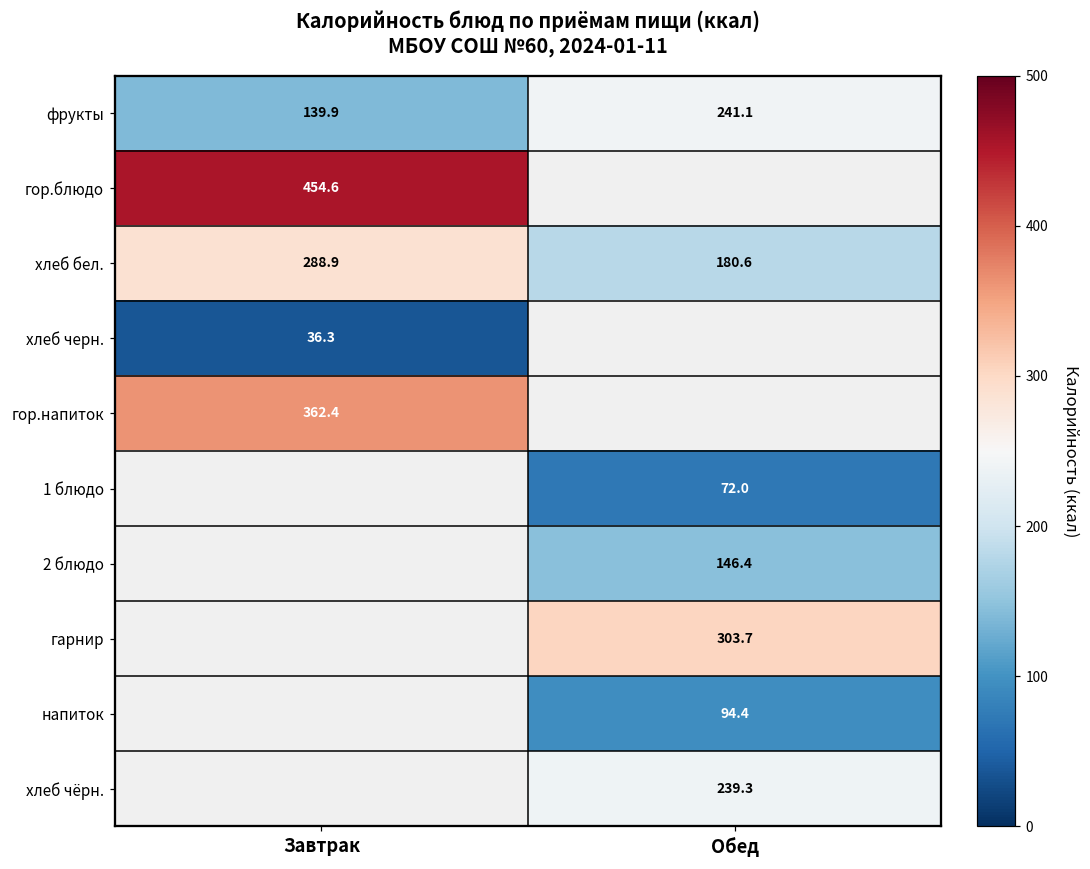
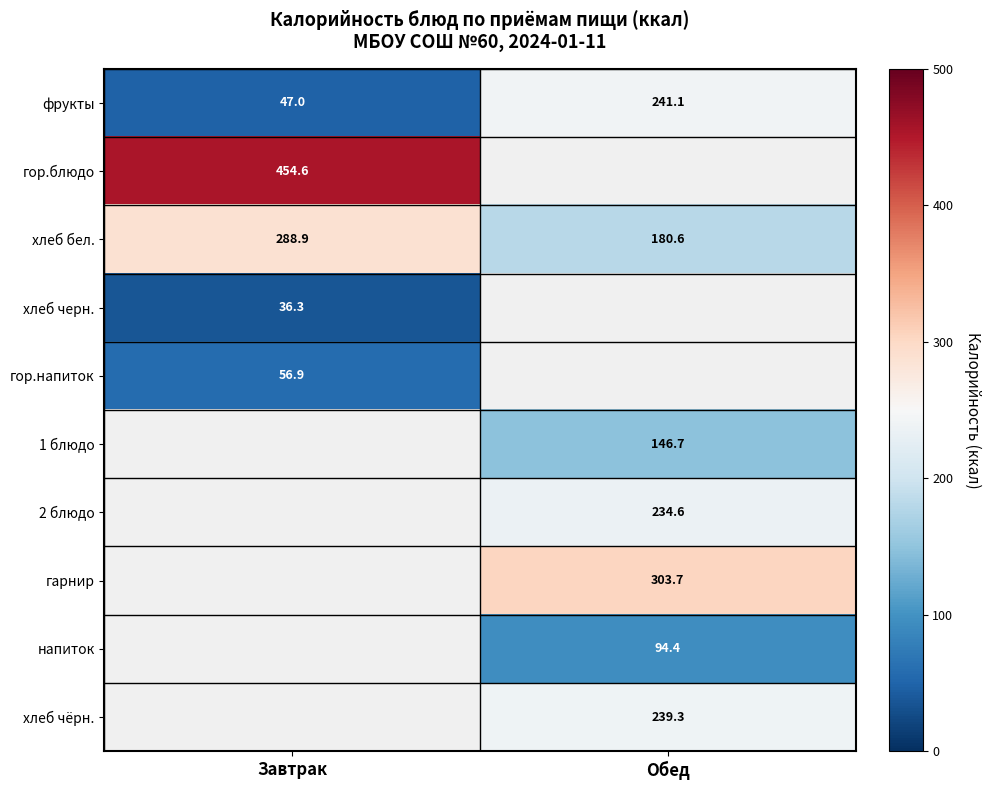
  {
    "фрукты": {
-     "Завтрак": 139.9,
+     "Завтрак": 47.0,
      "Обед": 241.1
    },
    "гор.блюдо": {
      "Завтрак": 454.6
    },
    "хлеб бел.": {
      "Завтрак": 288.9,
      "Обед": 180.6
    },
    "хлеб черн.": {
      "Завтрак": 36.3
    },
    "гор.напиток": {
-     "Завтрак": 362.4
+     "Завтрак": 56.9
    },
    "1 блюдо": {
-     "Обед": 72.0
+     "Обед": 146.7
    },
    "2 блюдо": {
-     "Обед": 146.4
+     "Обед": 234.6
    },
    "гарнир": {
      "Обед": 303.7
    },
    "напиток": {
      "Обед": 94.4
    },
    "хлеб чёрн.": {
      "Обед": 239.3
    }
  }
